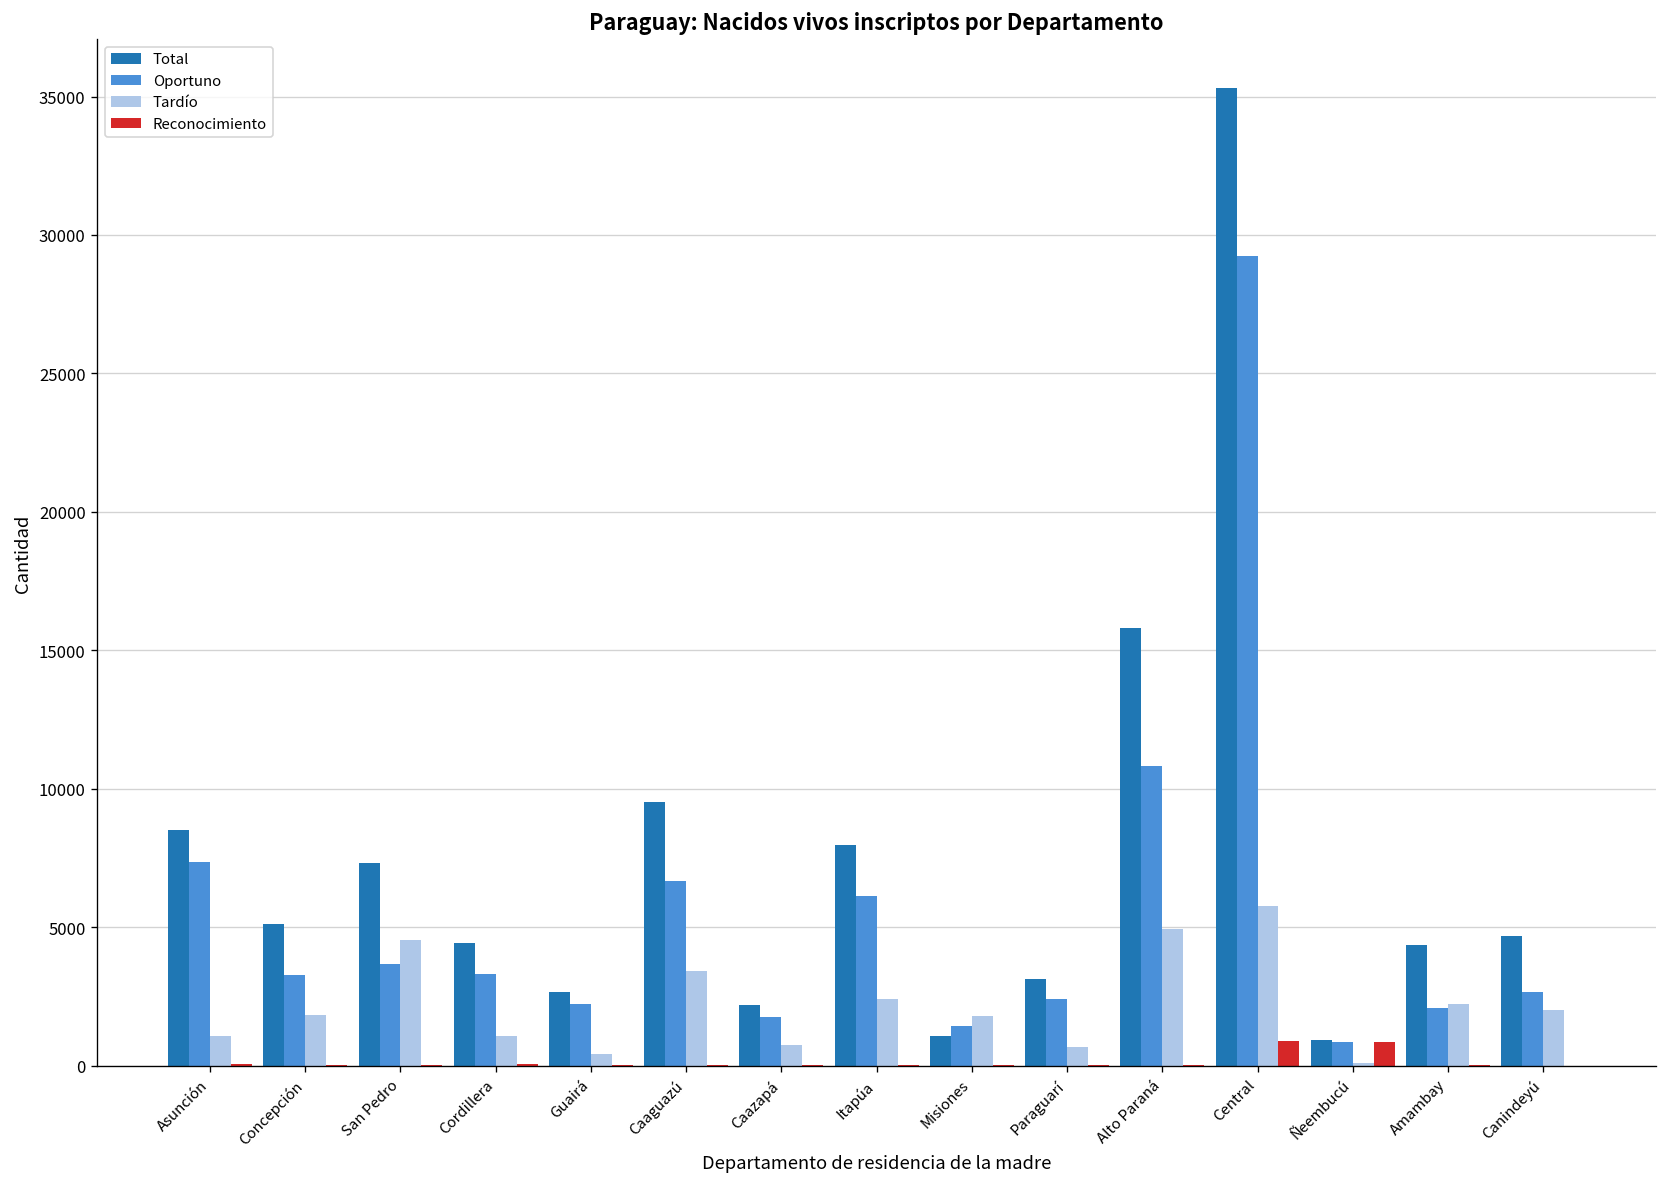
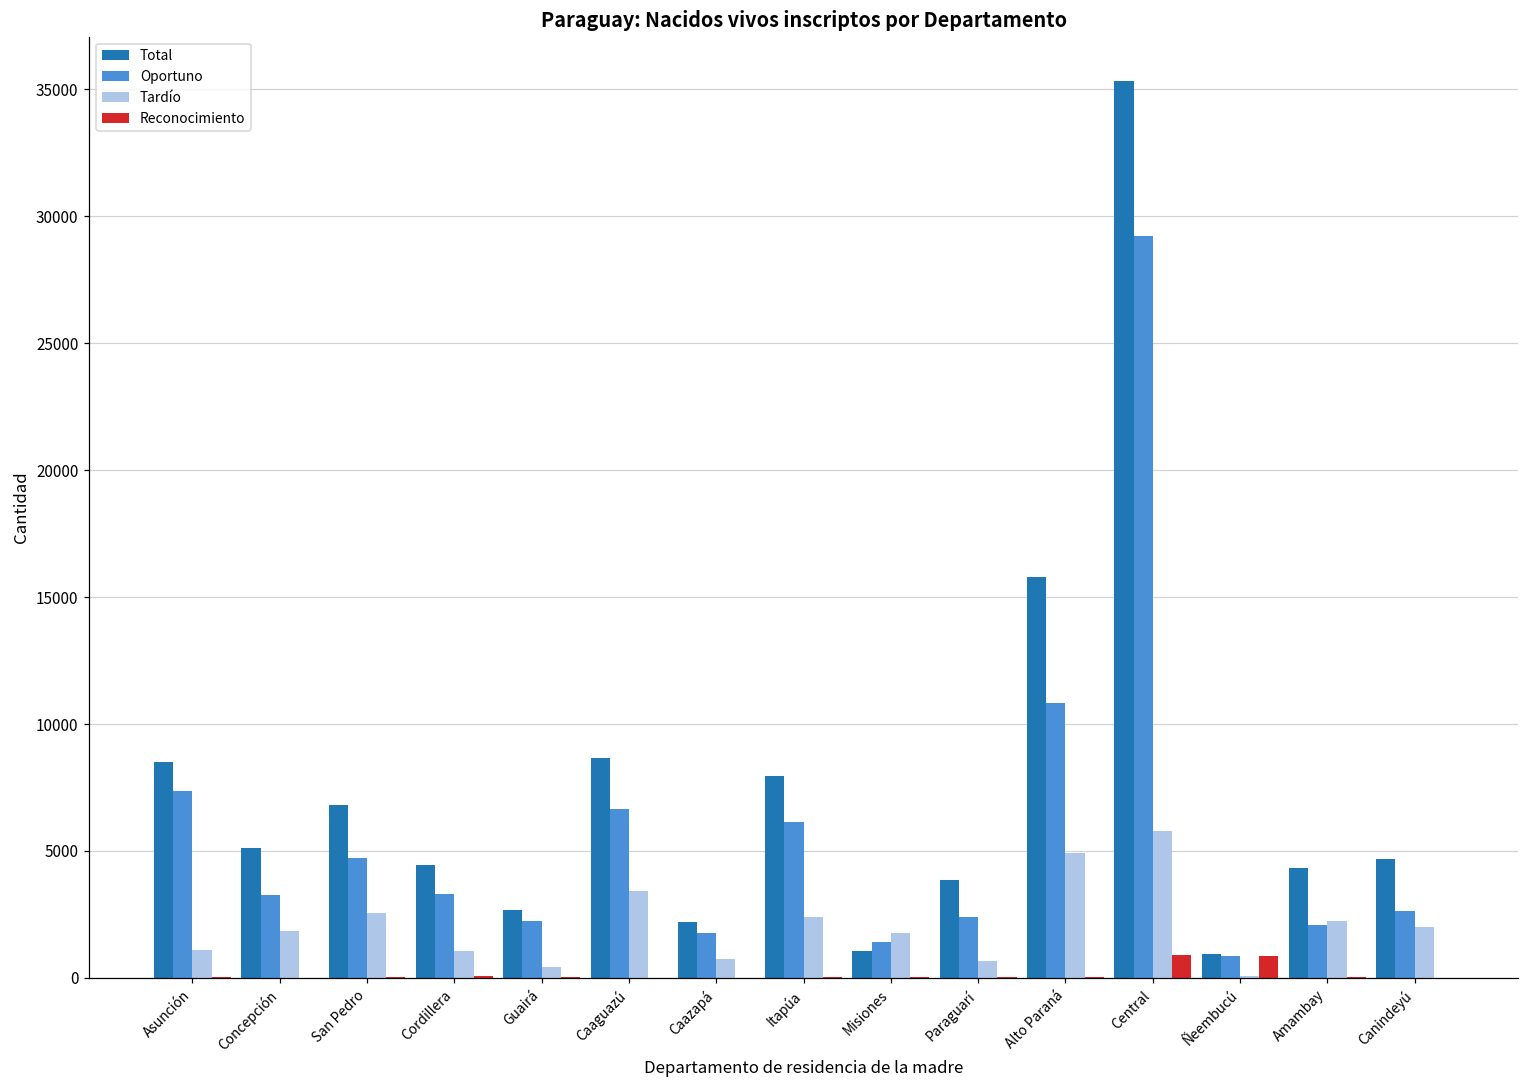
  {
    "Total": {
      "Asunción": 8500,
      "Concepción": 5100,
-     "San Pedro": 7300,
+     "San Pedro": 6800,
      "Cordillera": 4500,
      "Guairá": 2700,
-     "Caaguazú": 9500,
+     "Caaguazú": 8700,
      "Caazapá": 2200,
      "Itapúa": 8000,
      "Misiones": 1100,
-     "Paraguarí": 3200,
+     "Paraguarí": 3900,
      "Alto Paraná": 15800,
      "Central": 35300,
      "Ñeembucú": 900,
      "Amambay": 4300,
      "Canindeyú": 4700
    },
    "Oportuno": {
      "Asunción": 7400,
      "Concepción": 3300,
-     "San Pedro": 3700,
+     "San Pedro": 4700,
      "Cordillera": 3300,
      "Guairá": 2200,
      "Caaguazú": 6700,
      "Caazapá": 1800,
      "Itapúa": 6100,
      "Misiones": 1400,
      "Paraguarí": 2400,
      "Alto Paraná": 10800,
      "Central": 29200,
      "Ñeembucú": 800,
      "Amambay": 2100,
      "Canindeyú": 2700
    },
    "Tardío": {
      "Asunción": 1100,
      "Concepción": 1900,
-     "San Pedro": 4500,
+     "San Pedro": 2600,
      "Cordillera": 1100,
      "Guairá": 400,
      "Caaguazú": 3400,
      "Caazapá": 800,
      "Itapúa": 2400,
      "Misiones": 1800,
      "Paraguarí": 700,
      "Alto Paraná": 4900,
      "Central": 5800,
      "Amambay": 2200,
      "Canindeyú": 2000
    },
    "Reconocimiento": {
      "Central": 900,
      "Ñeembucú": 900
    }
  }
